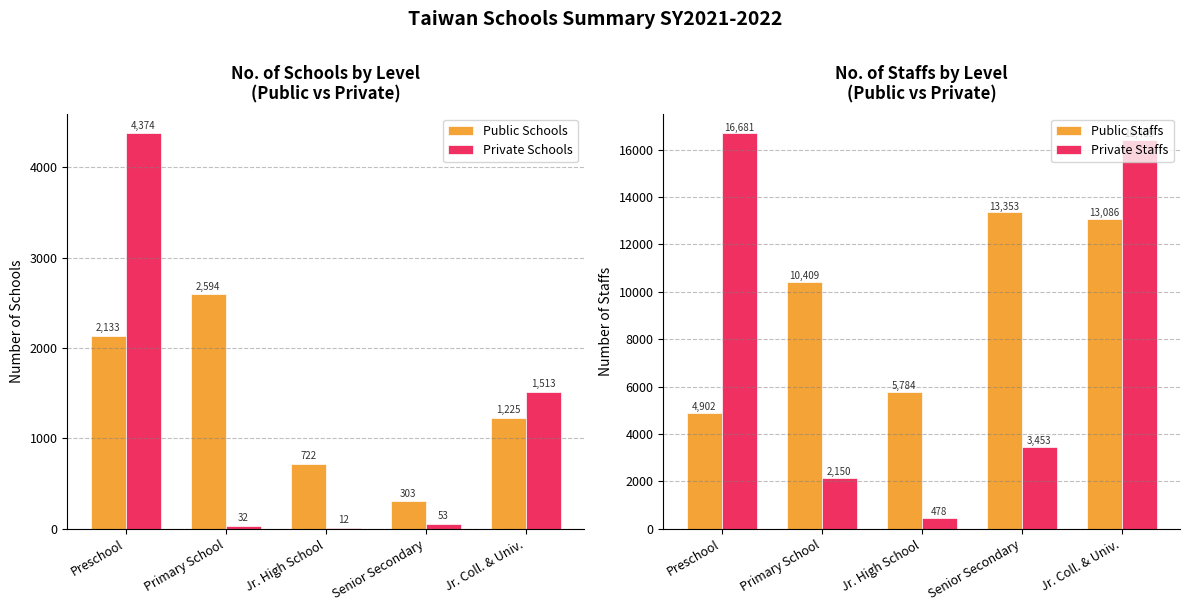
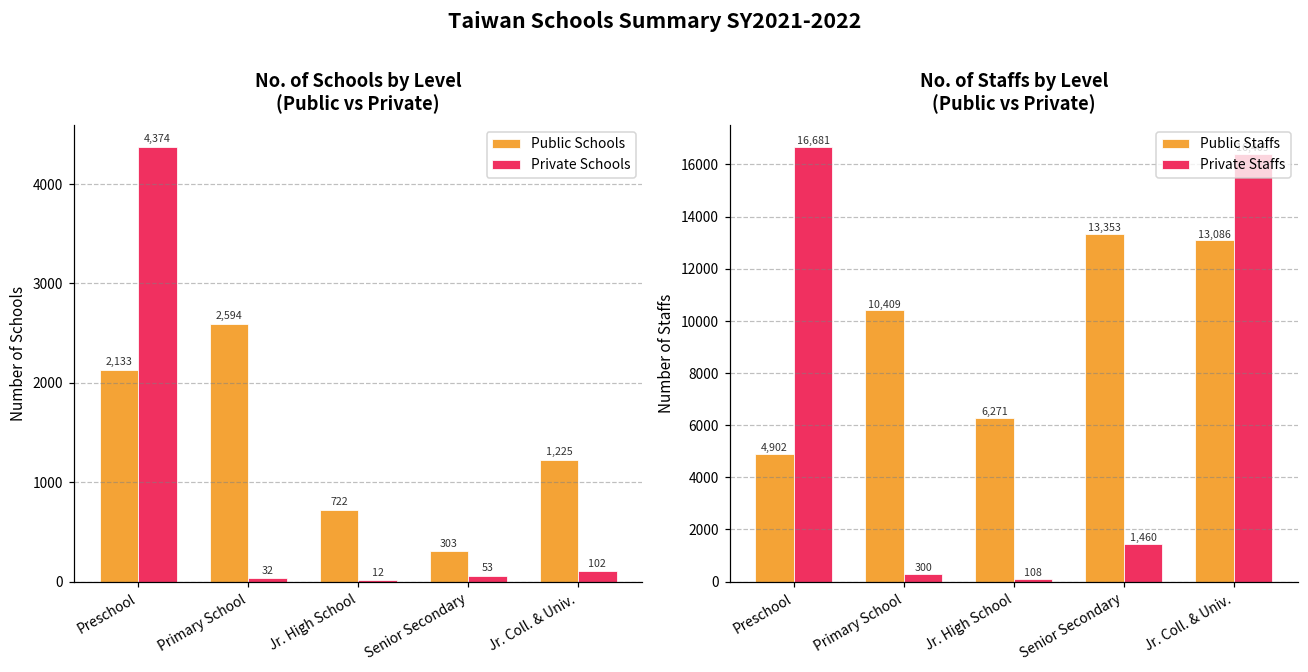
  {
    "No. of Schools by Level (Public vs Private)": {
      "Public Schools": {
        "Preschool": "2,133",
        "Primary School": "2,594",
        "Jr. High School": "722",
        "Senior Secondary": "303",
        "Jr. Coll. & Univ.": "1,225"
      },
      "Private Schools": {
        "Preschool": "4,374",
        "Primary School": "32",
        "Jr. High School": "12",
        "Senior Secondary": "53",
-       "Jr. Coll. & Univ.": "1,513"
+       "Jr. Coll. & Univ.": "102"
      }
    },
    "No. of Staffs by Level (Public vs Private)": {
      "Public Staffs": {
        "Preschool": "4,902",
        "Primary School": "10,409",
-       "Jr. High School": "5,784",
+       "Jr. High School": "6,271",
        "Senior Secondary": "13,353",
        "Jr. Coll. & Univ.": "13,086"
      },
      "Private Staffs": {
        "Preschool": "16,681",
-       "Primary School": "2,150",
-       "Jr. High School": "478",
-       "Senior Secondary": "3,453"
+       "Primary School": "300",
+       "Jr. High School": "108",
+       "Senior Secondary": "1,460"
      }
    }
  }
